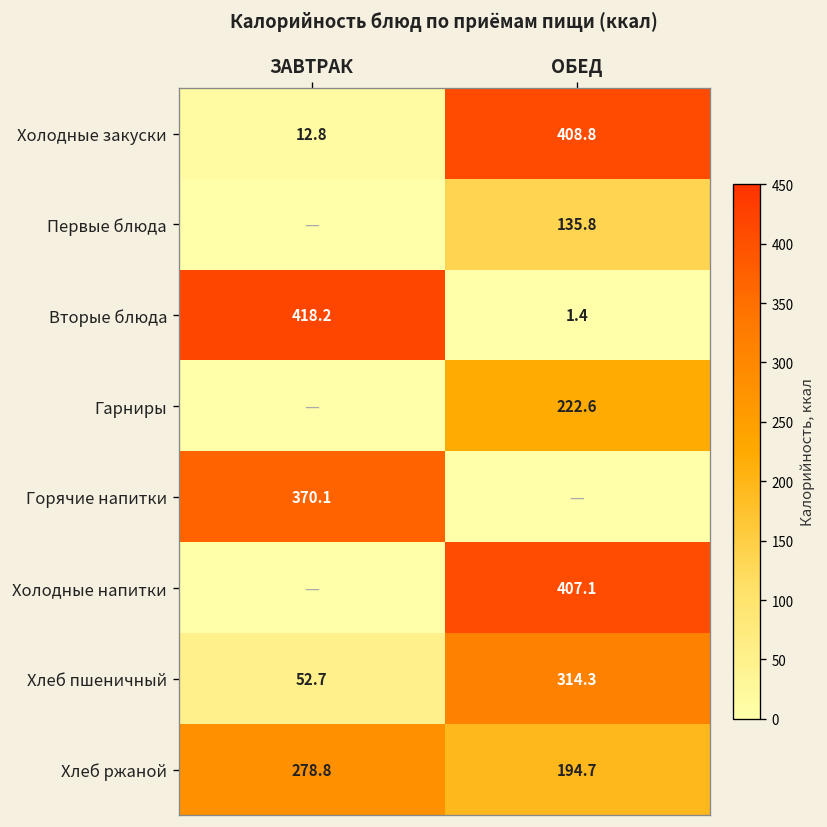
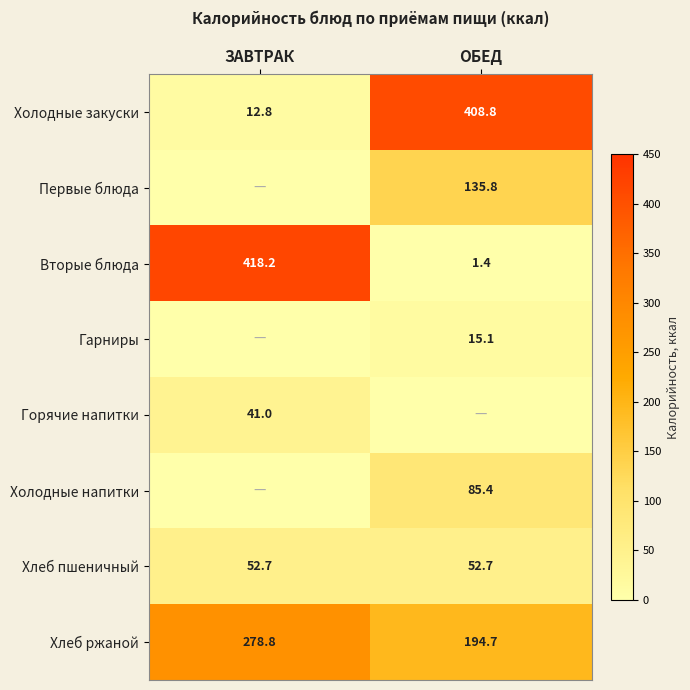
  {
    "Холодные закуски": {
      "ЗАВТРАК": 12.8,
      "ОБЕД": 408.8
    },
    "Первые блюда": {
      "ОБЕД": 135.8
    },
    "Вторые блюда": {
      "ЗАВТРАК": 418.2,
      "ОБЕД": 1.4
    },
    "Гарниры": {
-     "ОБЕД": 222.6
+     "ОБЕД": 15.1
    },
    "Горячие напитки": {
-     "ЗАВТРАК": 370.1
+     "ЗАВТРАК": 41.0
    },
    "Холодные напитки": {
-     "ОБЕД": 407.1
+     "ОБЕД": 85.4
    },
    "Хлеб пшеничный": {
      "ЗАВТРАК": 52.7,
-     "ОБЕД": 314.3
+     "ОБЕД": 52.7
    },
    "Хлеб ржаной": {
      "ЗАВТРАК": 278.8,
      "ОБЕД": 194.7
    }
  }
